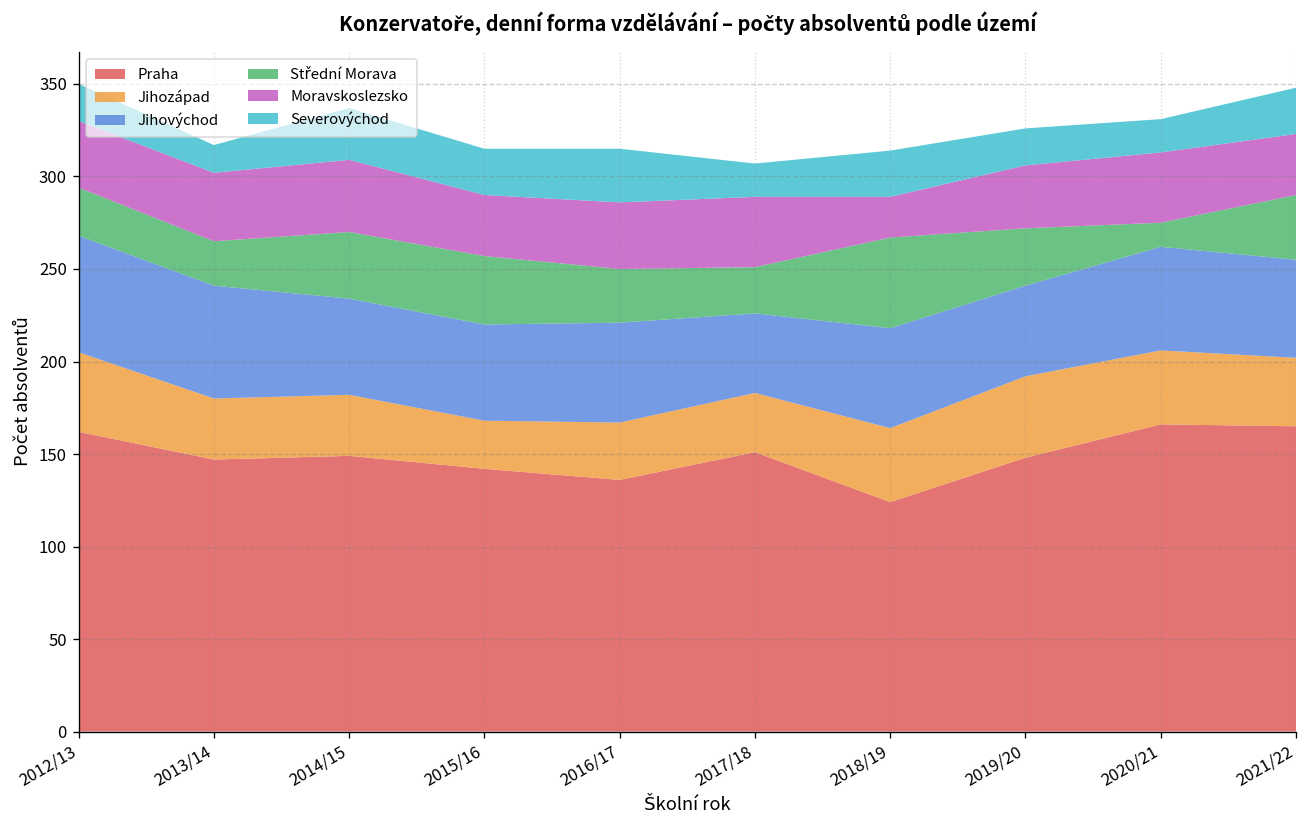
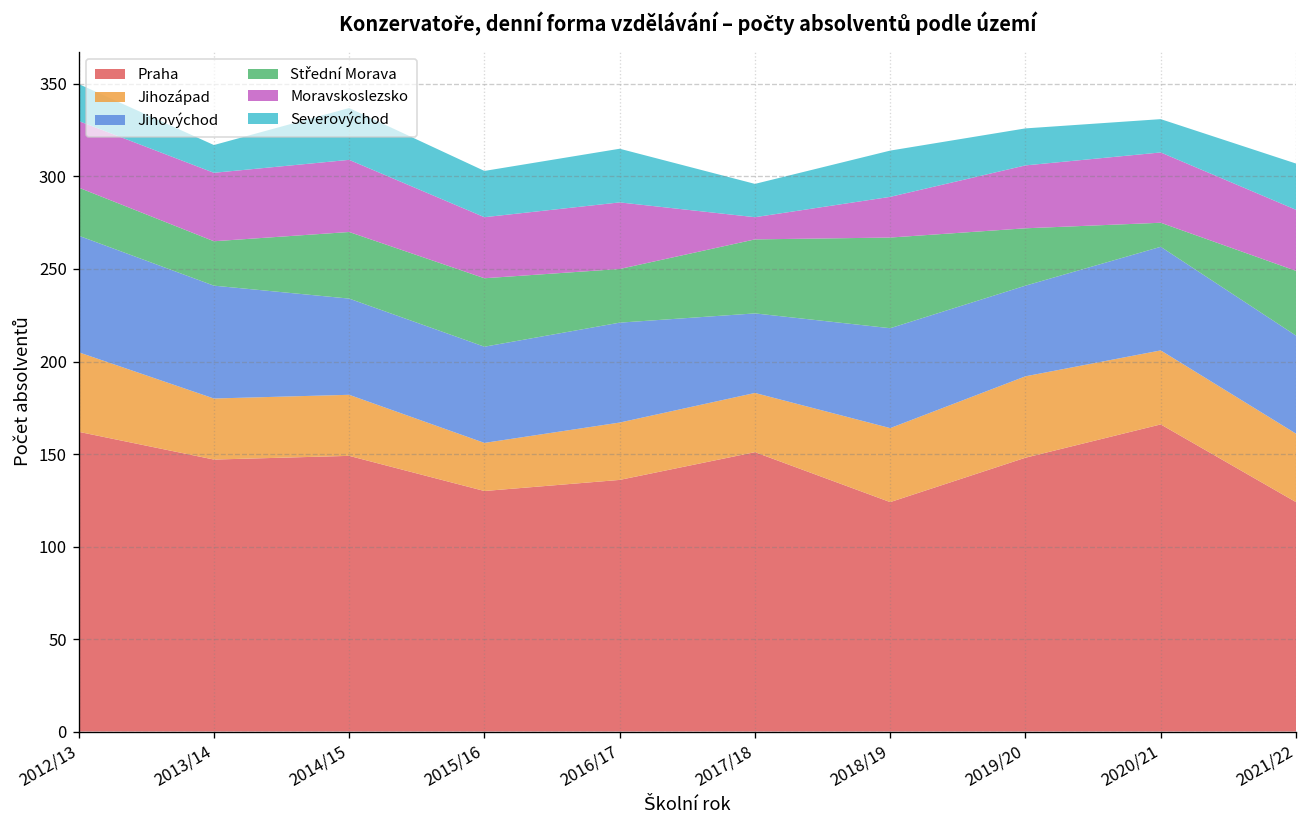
  {
    "Praha": {
      "2012/13": 162,
      "2013/14": 147,
      "2014/15": 149,
-     "2015/16": 142,
+     "2015/16": 130,
      "2016/17": 136,
      "2017/18": 151,
      "2018/19": 124,
      "2019/20": 148,
      "2020/21": 166,
-     "2021/22": 165
+     "2021/22": 124
    },
    "Jihozápad": {
      "2012/13": 43,
      "2013/14": 33,
      "2014/15": 33,
      "2015/16": 26,
      "2016/17": 31,
      "2017/18": 32,
      "2018/19": 40,
      "2019/20": 44,
      "2020/21": 40,
      "2021/22": 37
    },
    "Jihovýchod": {
      "2012/13": 63,
      "2013/14": 61,
      "2014/15": 52,
      "2015/16": 52,
      "2016/17": 54,
      "2017/18": 43,
      "2018/19": 54,
      "2019/20": 49,
      "2020/21": 56,
      "2021/22": 53
    },
    "Střední Morava": {
      "2012/13": 26,
      "2013/14": 24,
      "2014/15": 36,
      "2015/16": 37,
      "2016/17": 29,
-     "2017/18": 25,
+     "2017/18": 40,
      "2018/19": 49,
      "2019/20": 31,
      "2020/21": 13,
      "2021/22": 35
    },
    "Moravskoslezsko": {
      "2012/13": 36,
      "2013/14": 37,
      "2014/15": 39,
      "2015/16": 33,
      "2016/17": 36,
-     "2017/18": 38,
+     "2017/18": 12,
      "2018/19": 22,
      "2019/20": 34,
      "2020/21": 38,
      "2021/22": 33
    },
    "Severovýchod": {
      "2012/13": 20,
      "2013/14": 15,
      "2015/16": 25,
      "2016/17": 29,
      "2017/18": 18,
      "2018/19": 25,
      "2019/20": 20,
      "2020/21": 18,
      "2021/22": 25
    }
  }
